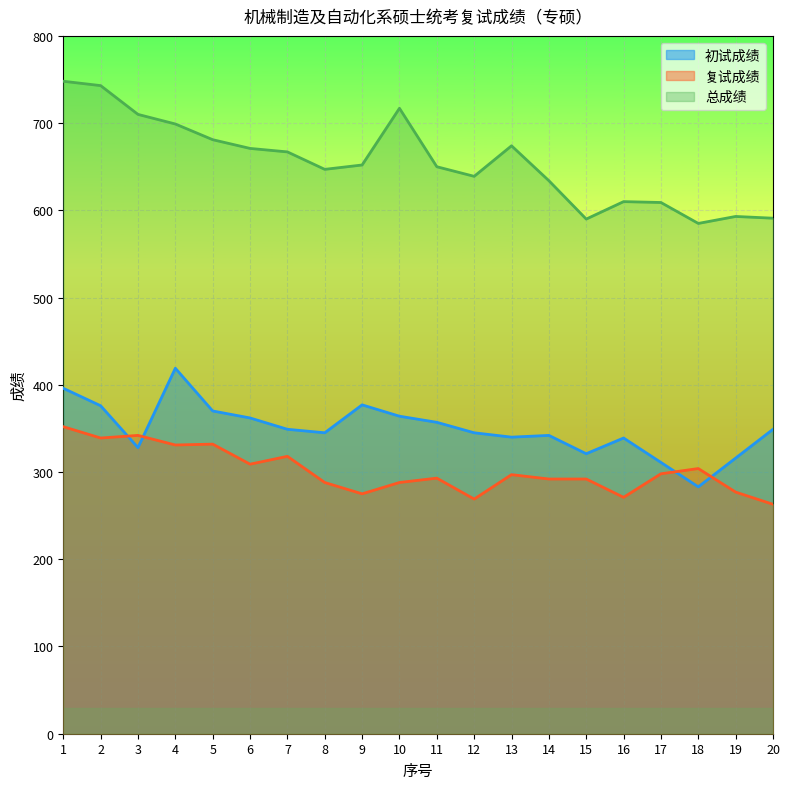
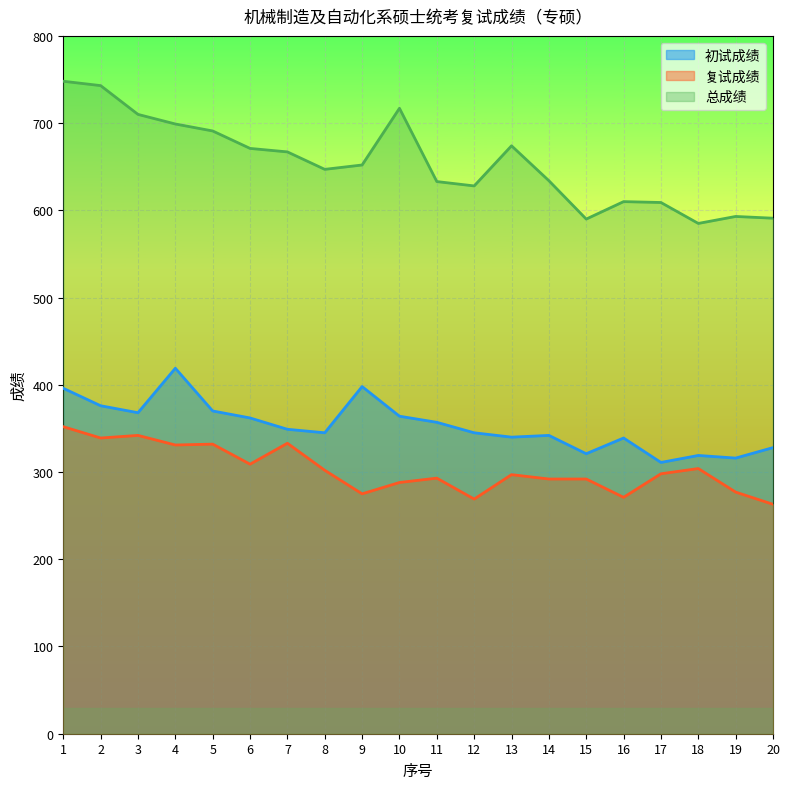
  {
    "初试成绩": {
      "1": 400,
      "2": 380,
-     "3": 330,
+     "3": 370,
      "4": 420,
      "5": 370,
      "6": 360,
      "7": 350,
      "8": 350,
-     "9": 380,
+     "9": 400,
      "10": 360,
      "11": 360,
      "12": 350,
      "13": 340,
      "14": 340,
      "15": 320,
      "16": 340,
      "17": 310,
-     "18": 280,
+     "18": 320,
      "19": 320,
-     "20": 350
+     "20": 330
    },
    "复试成绩": {
      "1": 350,
      "2": 340,
      "3": 340,
      "4": 330,
      "5": 330,
      "6": 310,
-     "7": 320,
-     "8": 290,
+     "7": 330,
+     "8": 300,
      "9": 280,
      "10": 290,
      "11": 290,
      "12": 270,
      "13": 300,
      "14": 290,
      "15": 290,
      "16": 270,
      "17": 300,
      "18": 300,
      "19": 280,
      "20": 260
    },
    "总成绩": {
      "1": 750,
      "2": 740,
      "3": 710,
      "4": 700,
-     "5": 680,
+     "5": 690,
      "6": 670,
      "7": 670,
      "8": 650,
      "9": 650,
      "10": 720,
-     "11": 650,
-     "12": 640,
+     "11": 630,
+     "12": 630,
      "13": 670,
      "14": 630,
      "15": 590,
      "16": 610,
      "17": 610,
      "18": 590,
      "19": 590,
      "20": 590
    }
  }
